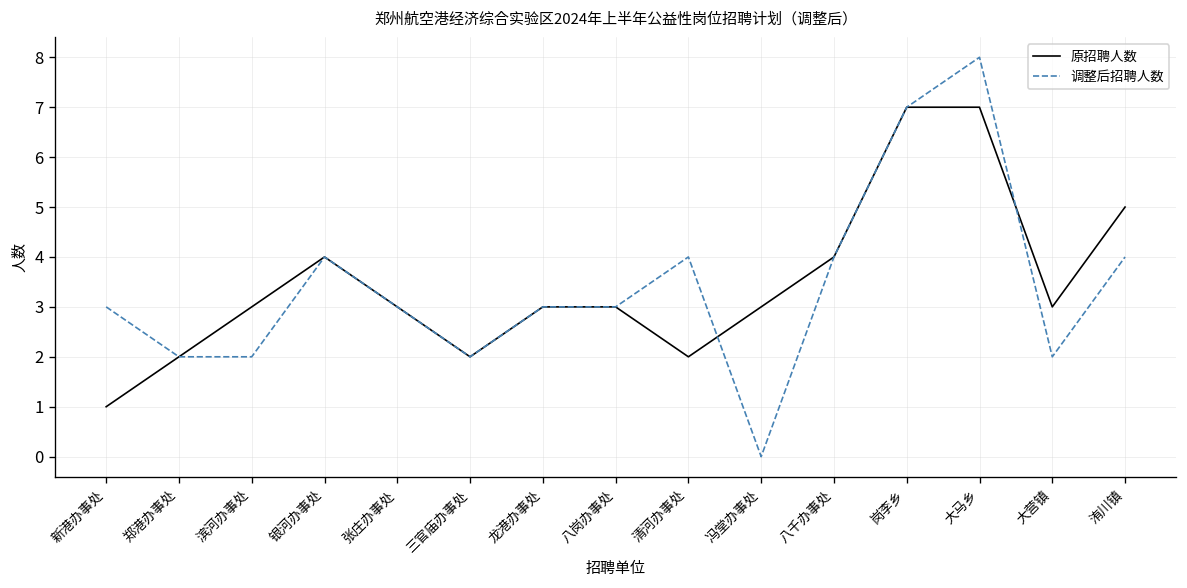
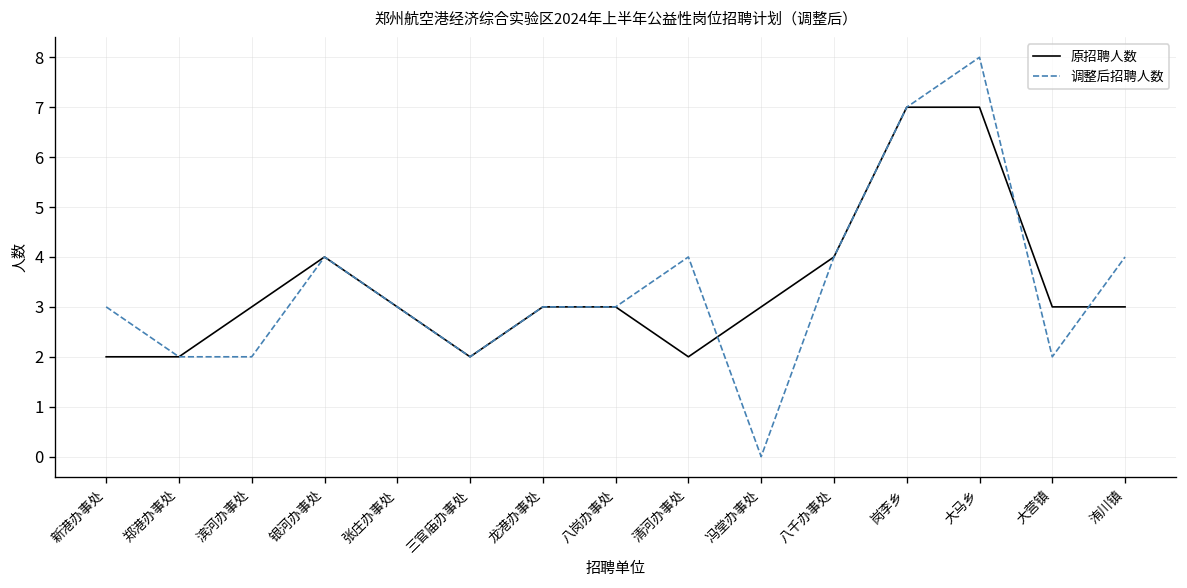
  {
    "原招聘人数": {
-     "新港办事处": 1,
+     "新港办事处": 2,
      "滨河办事处": 3,
      "清河办事处": 2,
      "冯堂办事处": 3,
      "大马乡": 7,
      "大营镇": 3,
-     "洧川镇": 5
+     "洧川镇": 3
    },
    "调整后招聘人数": {
      "新港办事处": 3,
      "滨河办事处": 2,
      "清河办事处": 4,
      "冯堂办事处": 0,
      "大马乡": 8,
      "大营镇": 2,
      "洧川镇": 4
    }
  }
